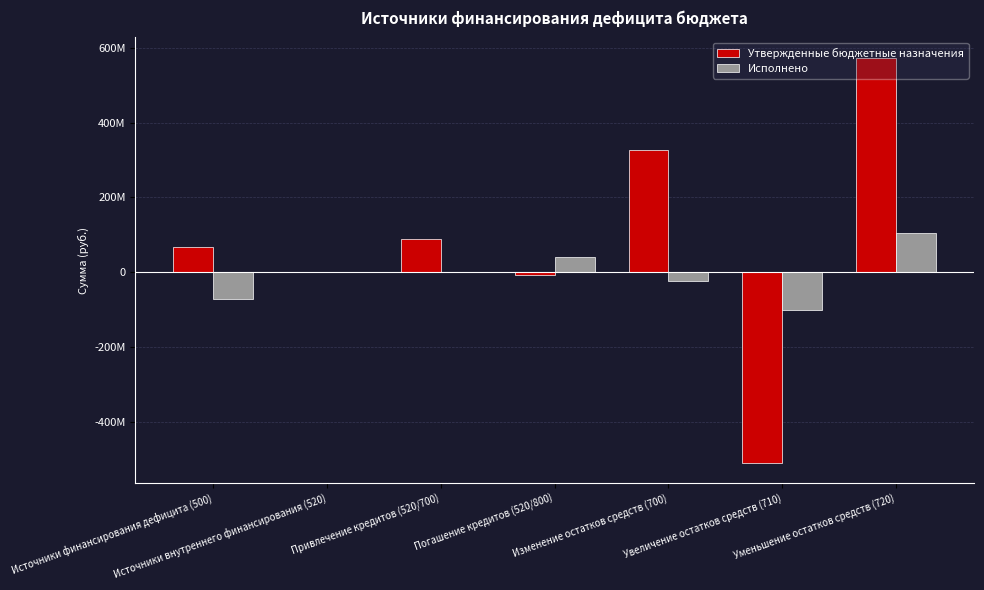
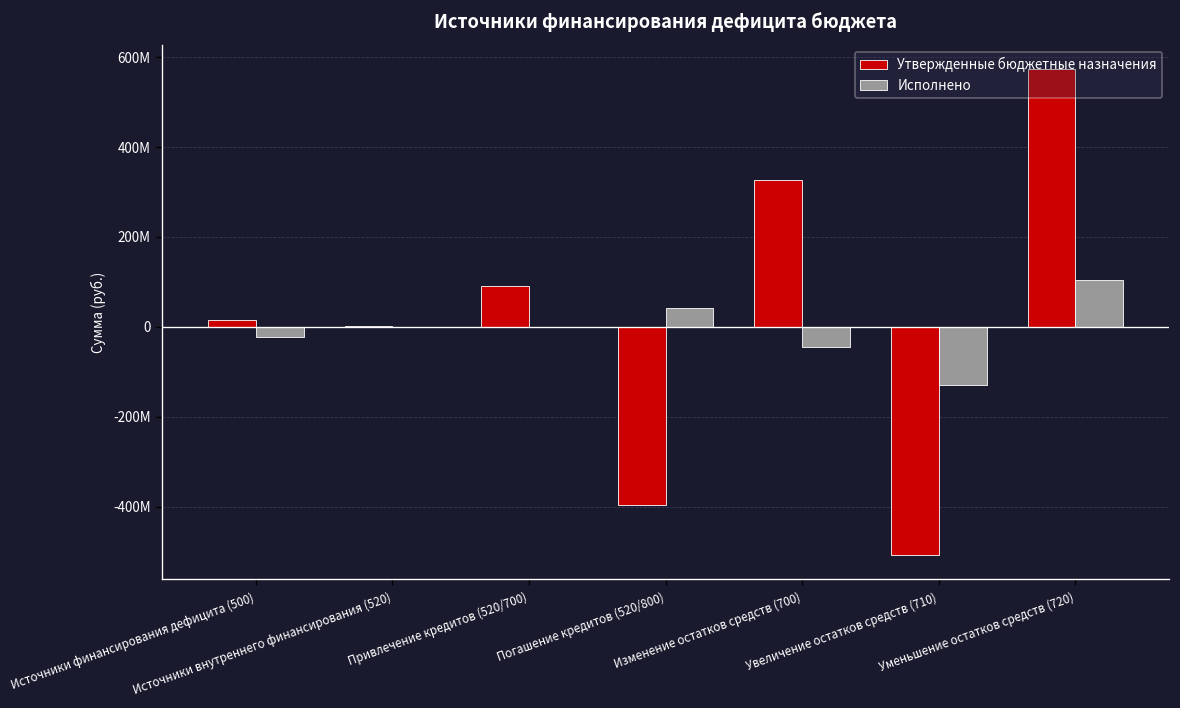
  {
    "Утвержденные бюджетные назначения": {
-     "Источники финансирования дефицита (500)": 70000000,
+     "Источники финансирования дефицита (500)": 10000000,
      "Привлечение кредитов (520/700)": 90000000,
-     "Погашение кредитов (520/800)": -10000000,
+     "Погашение кредитов (520/800)": -400000000,
      "Изменение остатков средств (700)": 330000000,
      "Увеличение остатков средств (710)": -510000000
    },
    "Исполнено": {
-     "Источники финансирования дефицита (500)": -70000000,
+     "Источники финансирования дефицита (500)": -20000000,
      "Источники внутреннего финансирования (520)": 0,
      "Привлечение кредитов (520/700)": 0,
      "Погашение кредитов (520/800)": 40000000,
-     "Изменение остатков средств (700)": -20000000,
-     "Увеличение остатков средств (710)": -100000000,
+     "Изменение остатков средств (700)": -40000000,
+     "Увеличение остатков средств (710)": -130000000,
      "Уменьшение остатков средств (720)": 100000000
    }
  }
